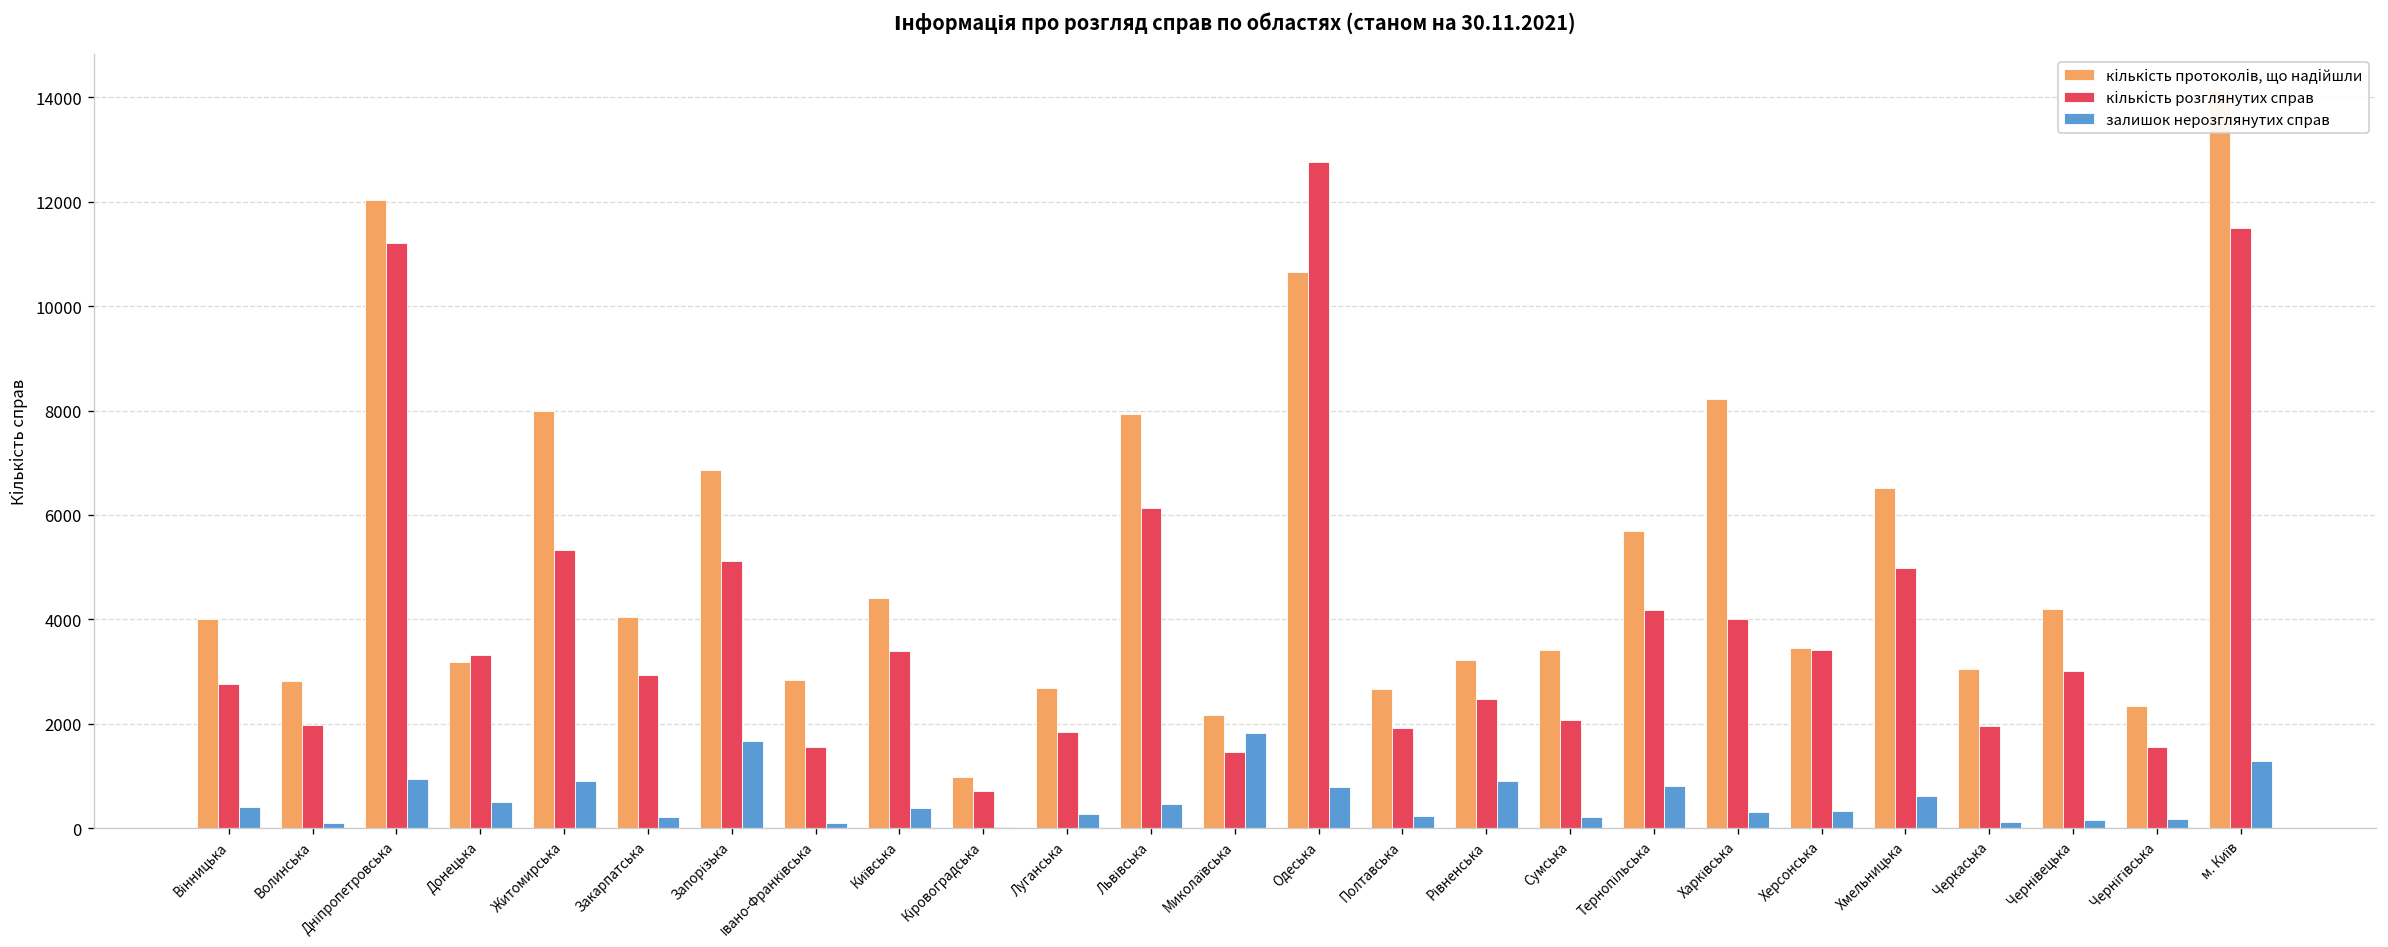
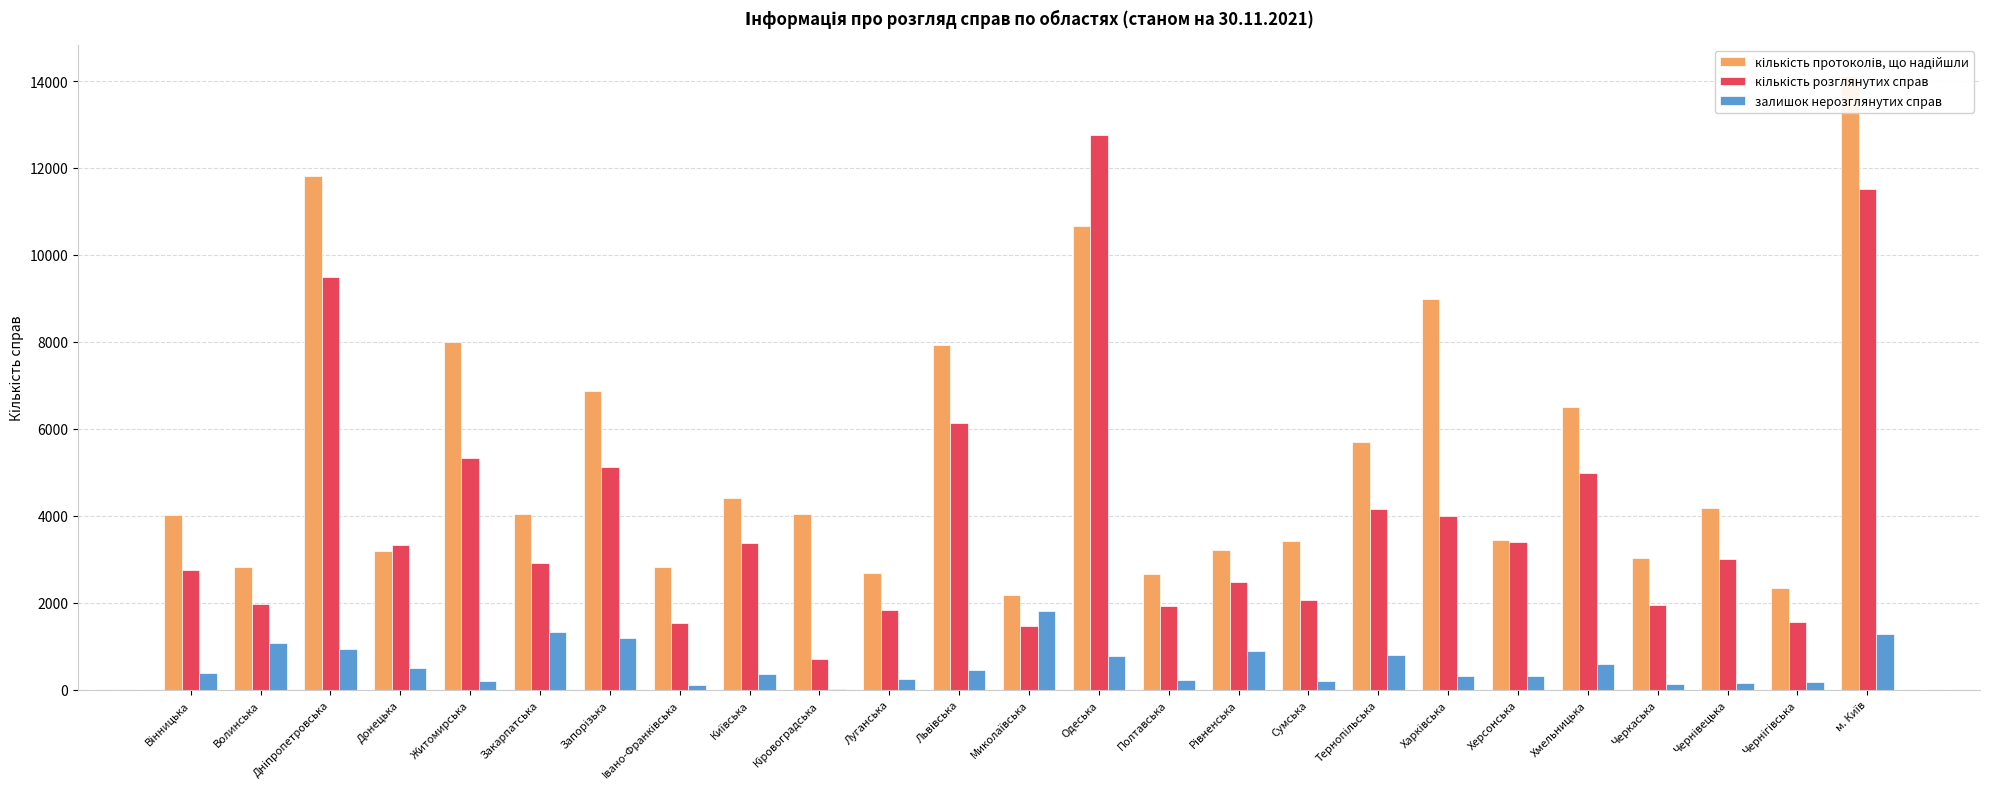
  {
    "кількість протоколів, що надійшли": {
      "Вінницька": 4000,
      "Волинська": 2800,
-     "Дніпропетровська": 12000,
+     "Дніпропетровська": 11800,
      "Донецька": 3200,
      "Житомирська": 8000,
      "Закарпатська": 4000,
      "Запорізька": 6900,
      "Івано-Франківська": 2800,
      "Київська": 4400,
-     "Кіровоградська": 1000,
+     "Кіровоградська": 4000,
      "Луганська": 2700,
      "Львівська": 7900,
      "Миколаївська": 2200,
      "Одеська": 10700,
      "Полтавська": 2700,
      "Рівненська": 3200,
      "Сумська": 3400,
      "Тернопільська": 5700,
-     "Харківська": 8200,
+     "Харківська": 9000,
      "Херсонська": 3400,
      "Хмельницька": 6500,
      "Черкаська": 3000,
      "Чернівецька": 4200,
      "Чернігівська": 2300
    },
    "кількість розглянутих справ": {
      "Вінницька": 2800,
      "Волинська": 2000,
-     "Дніпропетровська": 11200,
+     "Дніпропетровська": 9500,
      "Донецька": 3300,
      "Житомирська": 5300,
      "Закарпатська": 2900,
      "Запорізька": 5100,
      "Івано-Франківська": 1500,
      "Київська": 3400,
      "Кіровоградська": 700,
      "Луганська": 1800,
      "Львівська": 6100,
      "Миколаївська": 1500,
      "Одеська": 12800,
      "Полтавська": 1900,
      "Рівненська": 2500,
      "Сумська": 2100,
      "Тернопільська": 4200,
      "Харківська": 4000,
      "Херсонська": 3400,
      "Хмельницька": 5000,
      "Черкаська": 2000,
      "Чернівецька": 3000,
      "Чернігівська": 1600,
      "м. Київ": 11500
    },
    "залишок нерозглянутих справ": {
      "Вінницька": 400,
-     "Волинська": 100,
+     "Волинська": 1100,
      "Дніпропетровська": 900,
      "Донецька": 500,
-     "Житомирська": 900,
-     "Закарпатська": 200,
-     "Запорізька": 1700,
+     "Житомирська": 200,
+     "Закарпатська": 1300,
+     "Запорізька": 1200,
      "Івано-Франківська": 100,
      "Київська": 400,
      "Луганська": 300,
      "Львівська": 500,
      "Миколаївська": 1800,
      "Одеська": 800,
      "Полтавська": 200,
      "Рівненська": 900,
      "Сумська": 200,
      "Тернопільська": 800,
      "Харківська": 300,
      "Херсонська": 300,
      "Хмельницька": 600,
      "Черкаська": 100,
      "Чернівецька": 200,
      "Чернігівська": 200,
      "м. Київ": 1300
    }
  }
